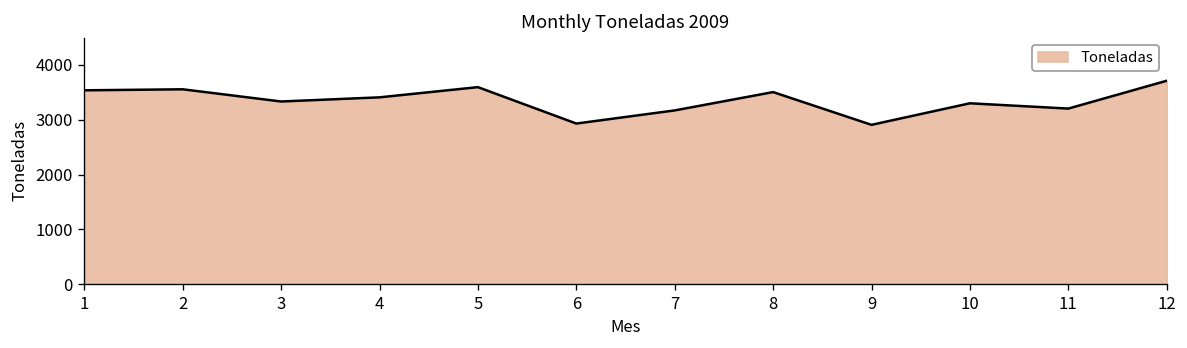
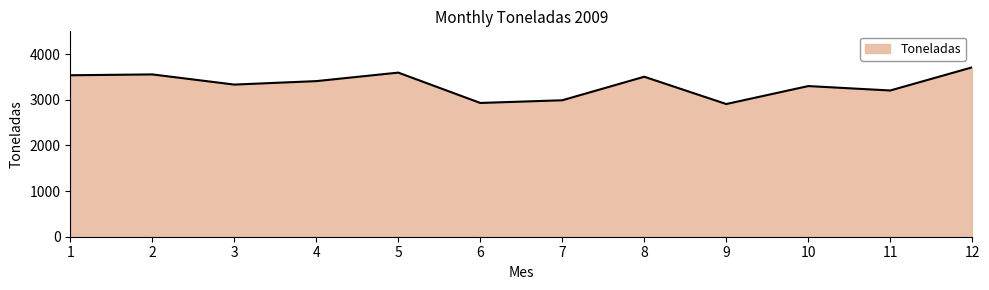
  {
    "1": 3500,
    "2": 3600,
    "3": 3300,
    "4": 3400,
    "5": 3600,
    "6": 2900,
-   "7": 3200,
+   "7": 3000,
    "8": 3500,
    "9": 2900,
    "10": 3300,
    "11": 3200,
    "12": 3700
  }
